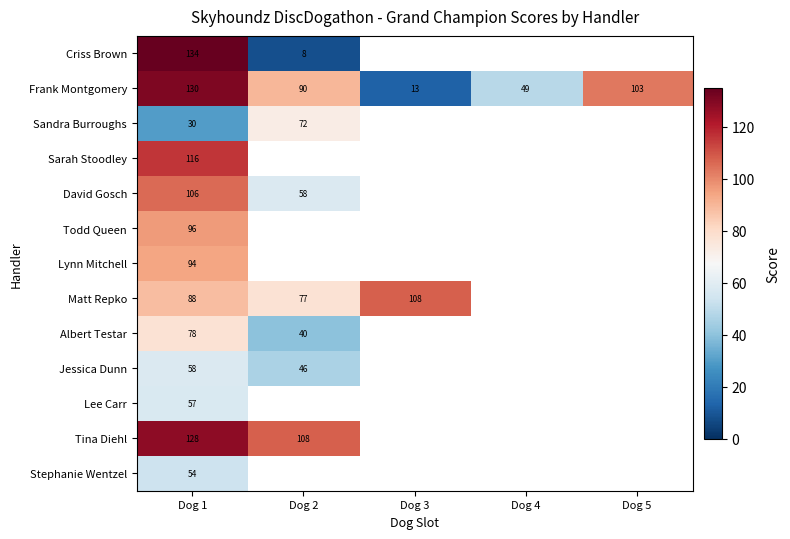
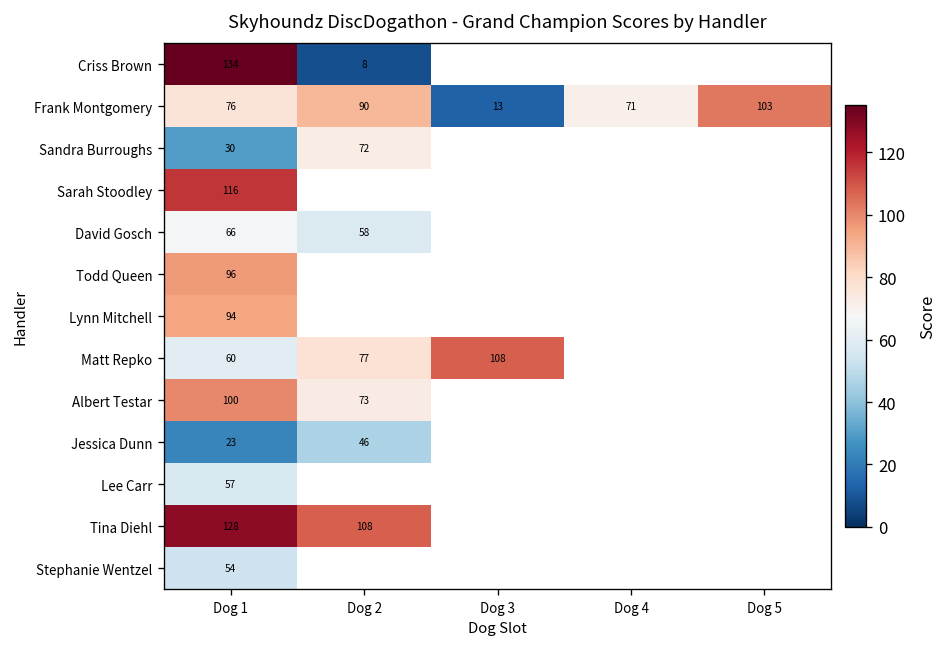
  {
    "Criss Brown": {
      "Dog 1": 134,
      "Dog 2": 8
    },
    "Frank Montgomery": {
-     "Dog 1": 130,
+     "Dog 1": 76,
      "Dog 2": 90,
      "Dog 3": 13,
-     "Dog 4": 49,
+     "Dog 4": 71,
      "Dog 5": 103
    },
    "Sandra Burroughs": {
      "Dog 1": 30,
      "Dog 2": 72
    },
    "Sarah Stoodley": {
      "Dog 1": 116
    },
    "David Gosch": {
-     "Dog 1": 106,
+     "Dog 1": 66,
      "Dog 2": 58
    },
    "Todd Queen": {
      "Dog 1": 96
    },
    "Lynn Mitchell": {
      "Dog 1": 94
    },
    "Matt Repko": {
-     "Dog 1": 88,
+     "Dog 1": 60,
      "Dog 2": 77,
      "Dog 3": 108
    },
    "Albert Testar": {
-     "Dog 1": 78,
-     "Dog 2": 40
+     "Dog 1": 100,
+     "Dog 2": 73
    },
    "Jessica Dunn": {
-     "Dog 1": 58,
+     "Dog 1": 23,
      "Dog 2": 46
    },
    "Lee Carr": {
      "Dog 1": 57
    },
    "Tina Diehl": {
      "Dog 1": 128,
      "Dog 2": 108
    },
    "Stephanie Wentzel": {
      "Dog 1": 54
    }
  }
